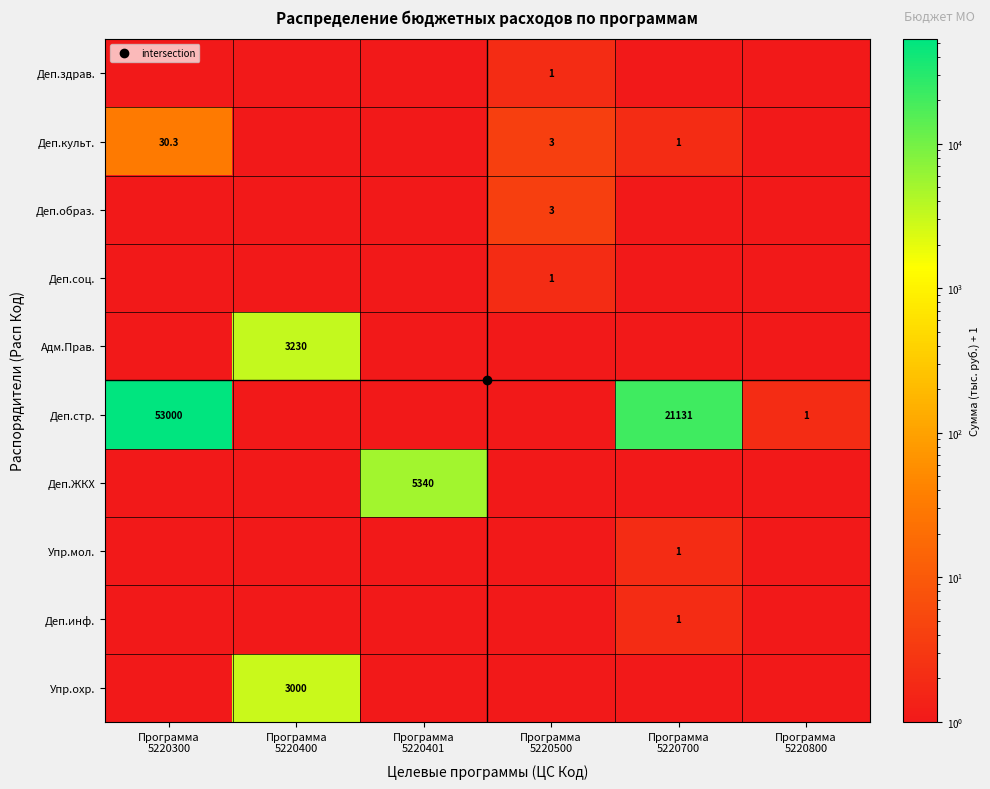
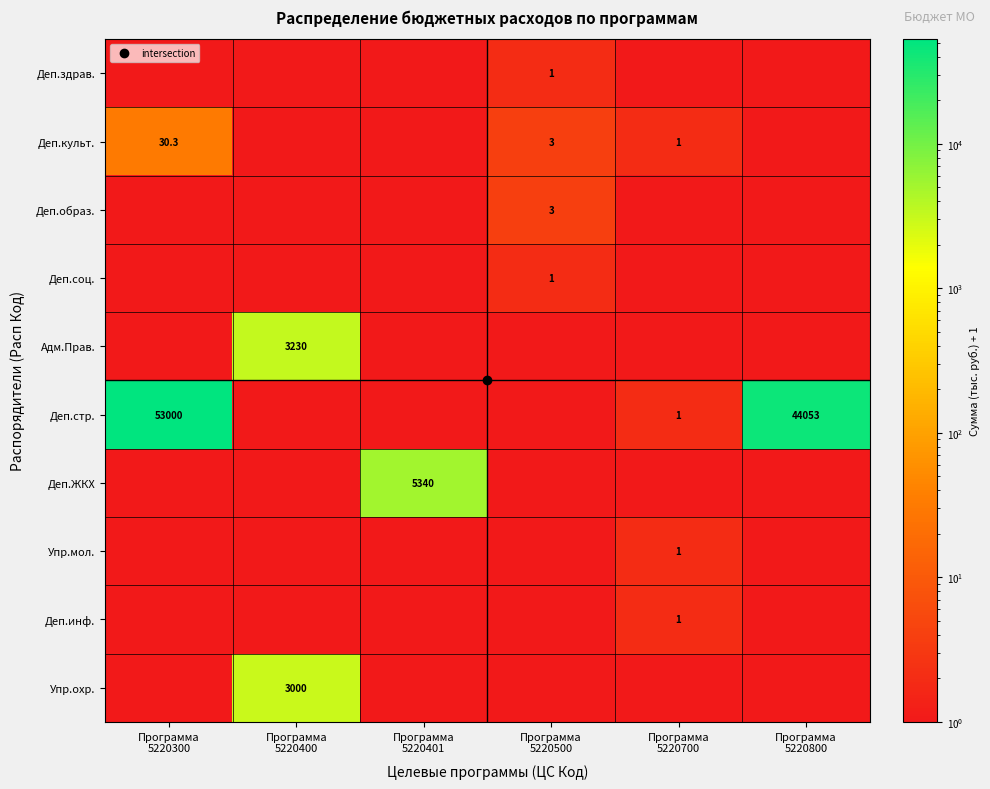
  {
    "Деп.здрав.": {
      "Программа 5220500": 1
    },
    "Деп.культ.": {
      "Программа 5220300": 30.3,
      "Программа 5220500": 3,
      "Программа 5220700": 1
    },
    "Деп.образ.": {
      "Программа 5220500": 3
    },
    "Деп.соц.": {
      "Программа 5220500": 1
    },
    "Адм.Прав.": {
      "Программа 5220400": 3230
    },
    "Деп.стр.": {
      "Программа 5220300": 53000,
-     "Программа 5220700": 21131,
-     "Программа 5220800": 1
+     "Программа 5220700": 1,
+     "Программа 5220800": 44053
    },
    "Деп.ЖКХ": {
      "Программа 5220401": 5340
    },
    "Упр.мол.": {
      "Программа 5220700": 1
    },
    "Деп.инф.": {
      "Программа 5220700": 1
    },
    "Упр.охр.": {
      "Программа 5220400": 3000
    }
  }
